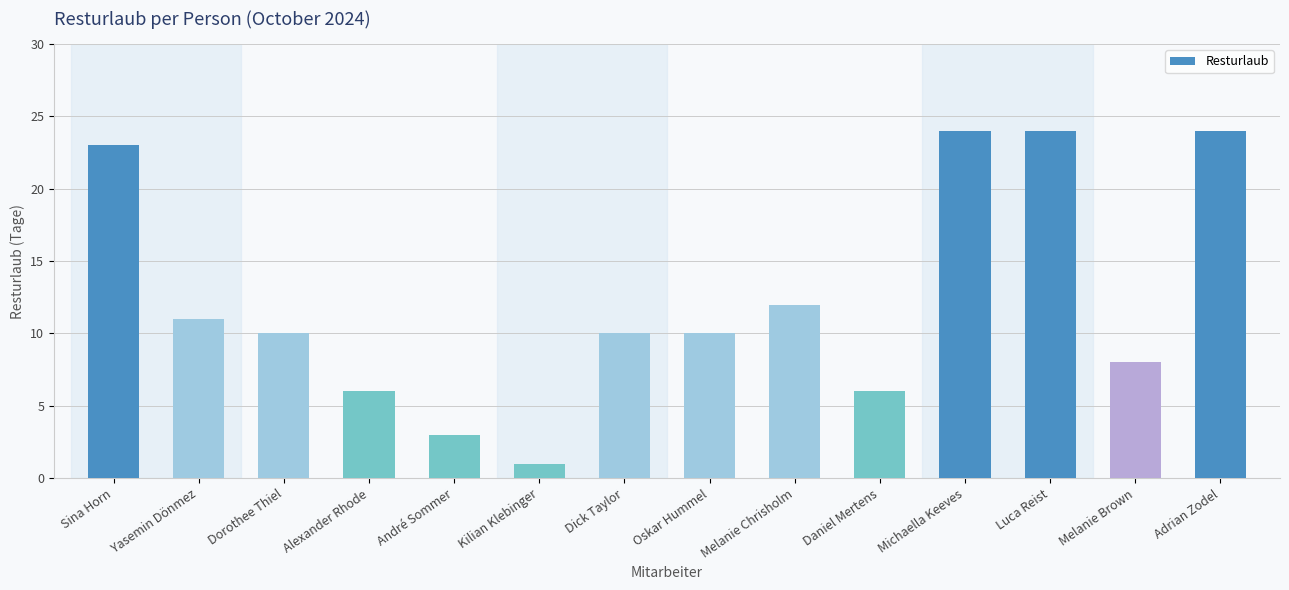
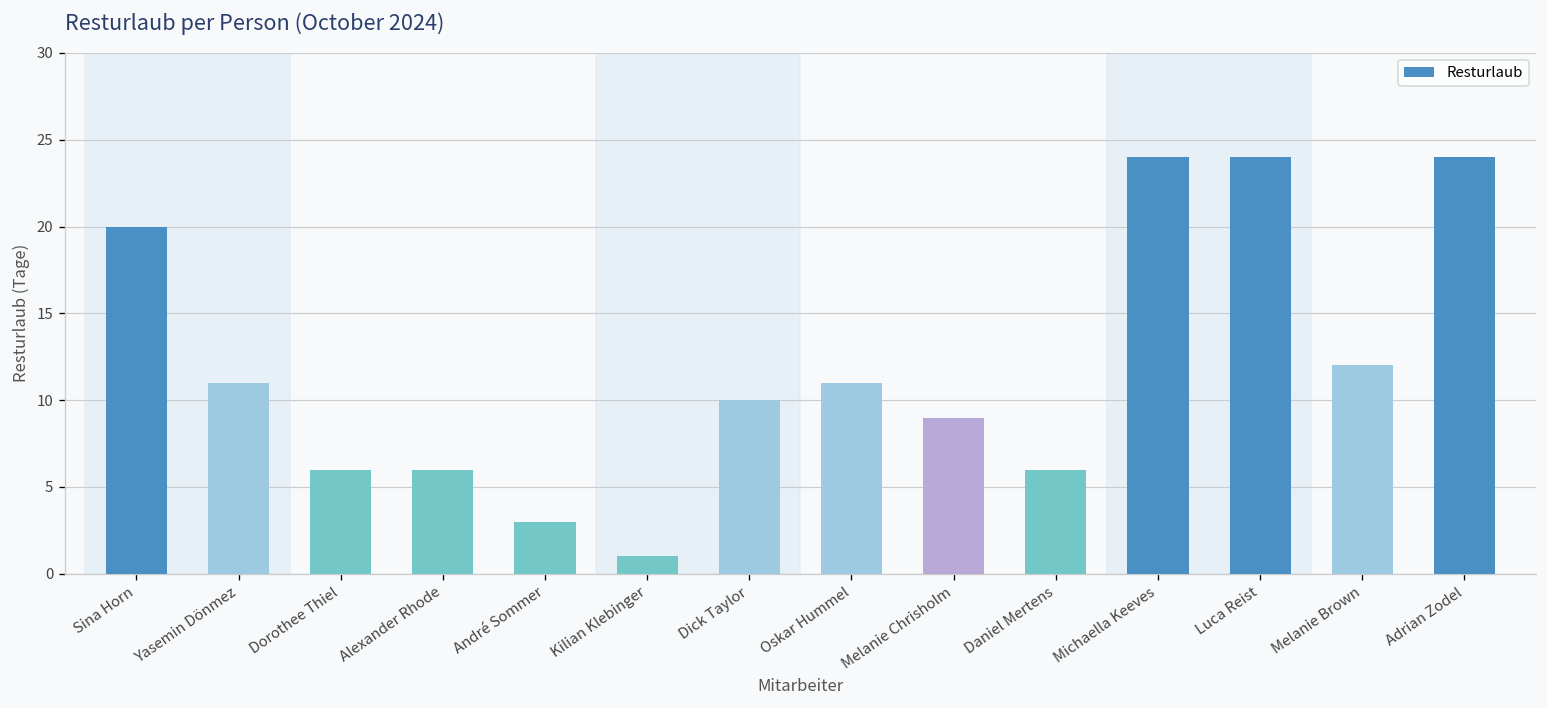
  {
-   "Sina Horn": 23,
+   "Sina Horn": 20,
    "Yasemin Dönmez": 11,
-   "Dorothee Thiel": 10,
+   "Dorothee Thiel": 6,
    "Alexander Rhode": 6,
    "André Sommer": 3,
    "Kilian Klebinger": 1,
    "Dick Taylor": 10,
-   "Oskar Hummel": 10,
-   "Melanie Chrisholm": 12,
+   "Oskar Hummel": 11,
+   "Melanie Chrisholm": 9,
    "Daniel Mertens": 6,
    "Michaella Keeves": 24,
    "Luca Reist": 24,
-   "Melanie Brown": 8,
+   "Melanie Brown": 12,
    "Adrian Zodel": 24
  }
